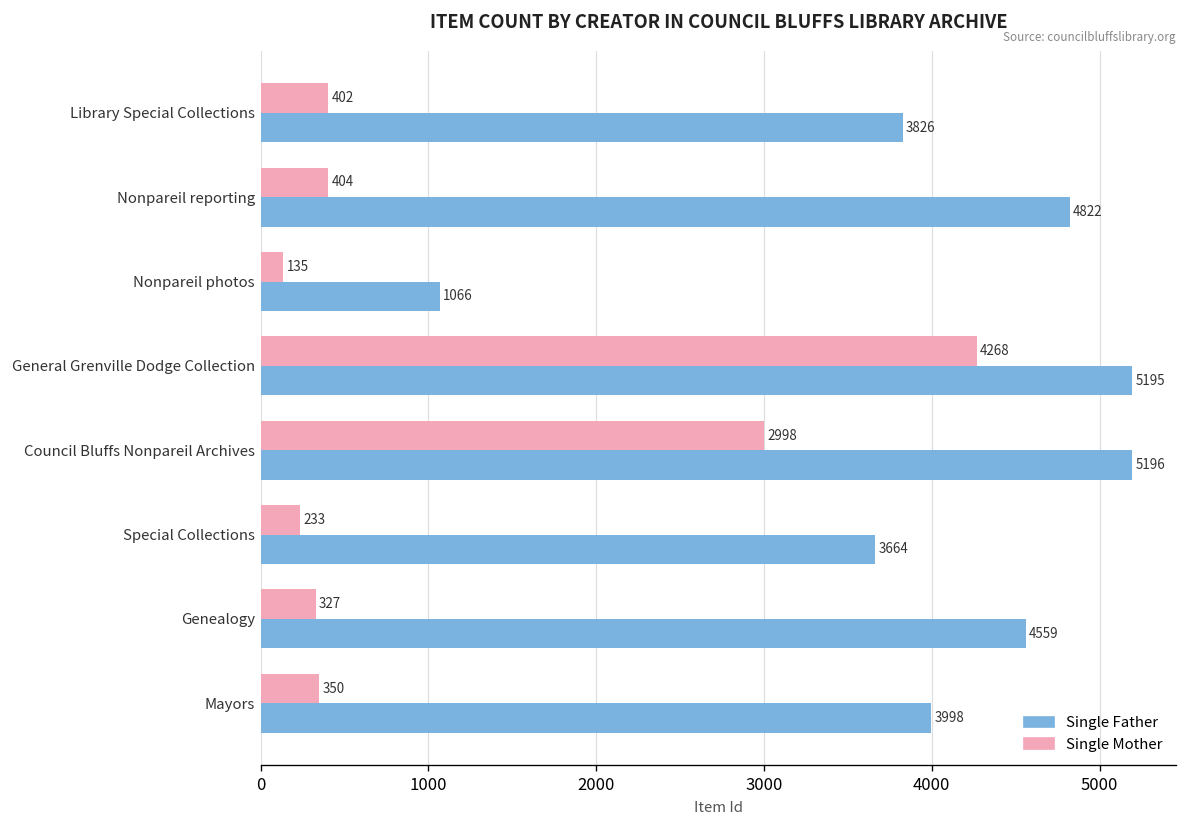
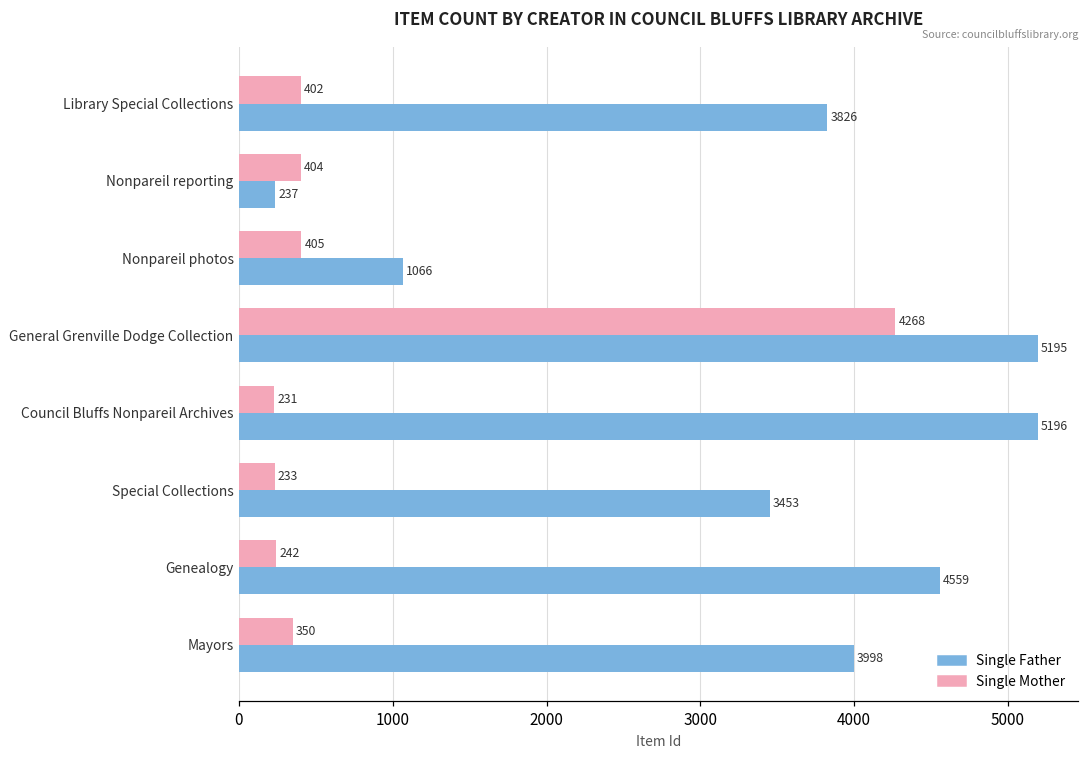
  {
    "Single Father": {
      "Library Special Collections": 3826,
-     "Nonpareil reporting": 4822,
+     "Nonpareil reporting": 237,
      "Nonpareil photos": 1066,
      "General Grenville Dodge Collection": 5195,
      "Council Bluffs Nonpareil Archives": 5196,
-     "Special Collections": 3664,
+     "Special Collections": 3453,
      "Genealogy": 4559,
      "Mayors": 3998
    },
    "Single Mother": {
      "Library Special Collections": 402,
      "Nonpareil reporting": 404,
-     "Nonpareil photos": 135,
+     "Nonpareil photos": 405,
      "General Grenville Dodge Collection": 4268,
-     "Council Bluffs Nonpareil Archives": 2998,
+     "Council Bluffs Nonpareil Archives": 231,
      "Special Collections": 233,
-     "Genealogy": 327,
+     "Genealogy": 242,
      "Mayors": 350
    }
  }
